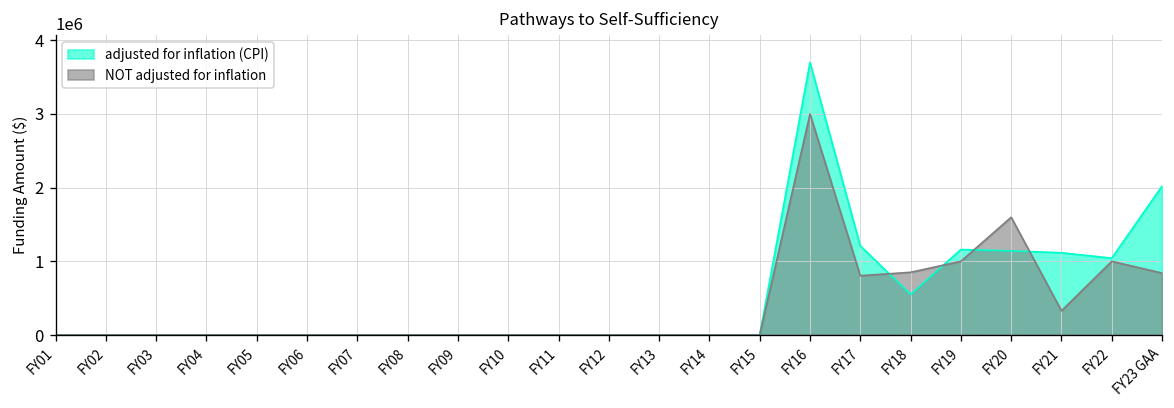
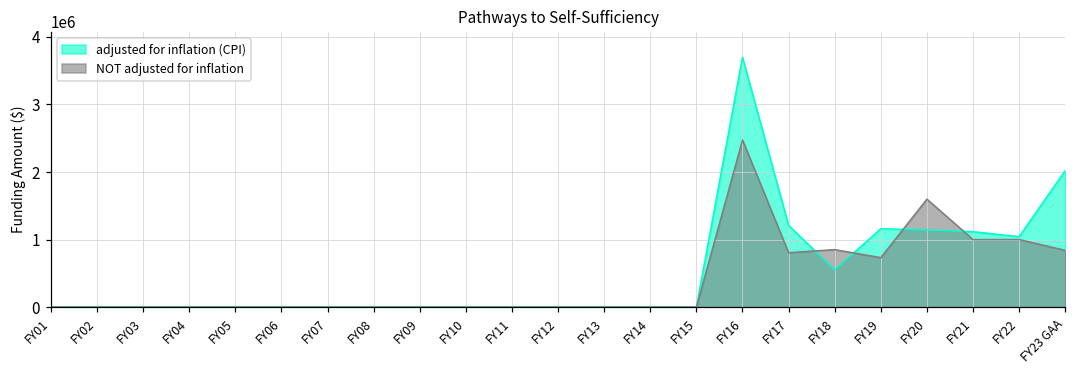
  {
    "adjusted for inflation (CPI)": {
      "FY16": 3700000,
      "FY17": 1200000,
      "FY18": 600000,
      "FY19": 1200000,
      "FY20": 1100000,
      "FY21": 1100000,
      "FY22": 1000000,
      "FY23 GAA": 2000000
    },
    "NOT adjusted for inflation": {
-     "FY16": 3000000,
+     "FY16": 2500000,
      "FY17": 800000,
      "FY18": 900000,
-     "FY19": 1000000,
+     "FY19": 700000,
      "FY20": 1600000,
-     "FY21": 300000,
+     "FY21": 1000000,
      "FY22": 1000000,
      "FY23 GAA": 800000
    }
  }
